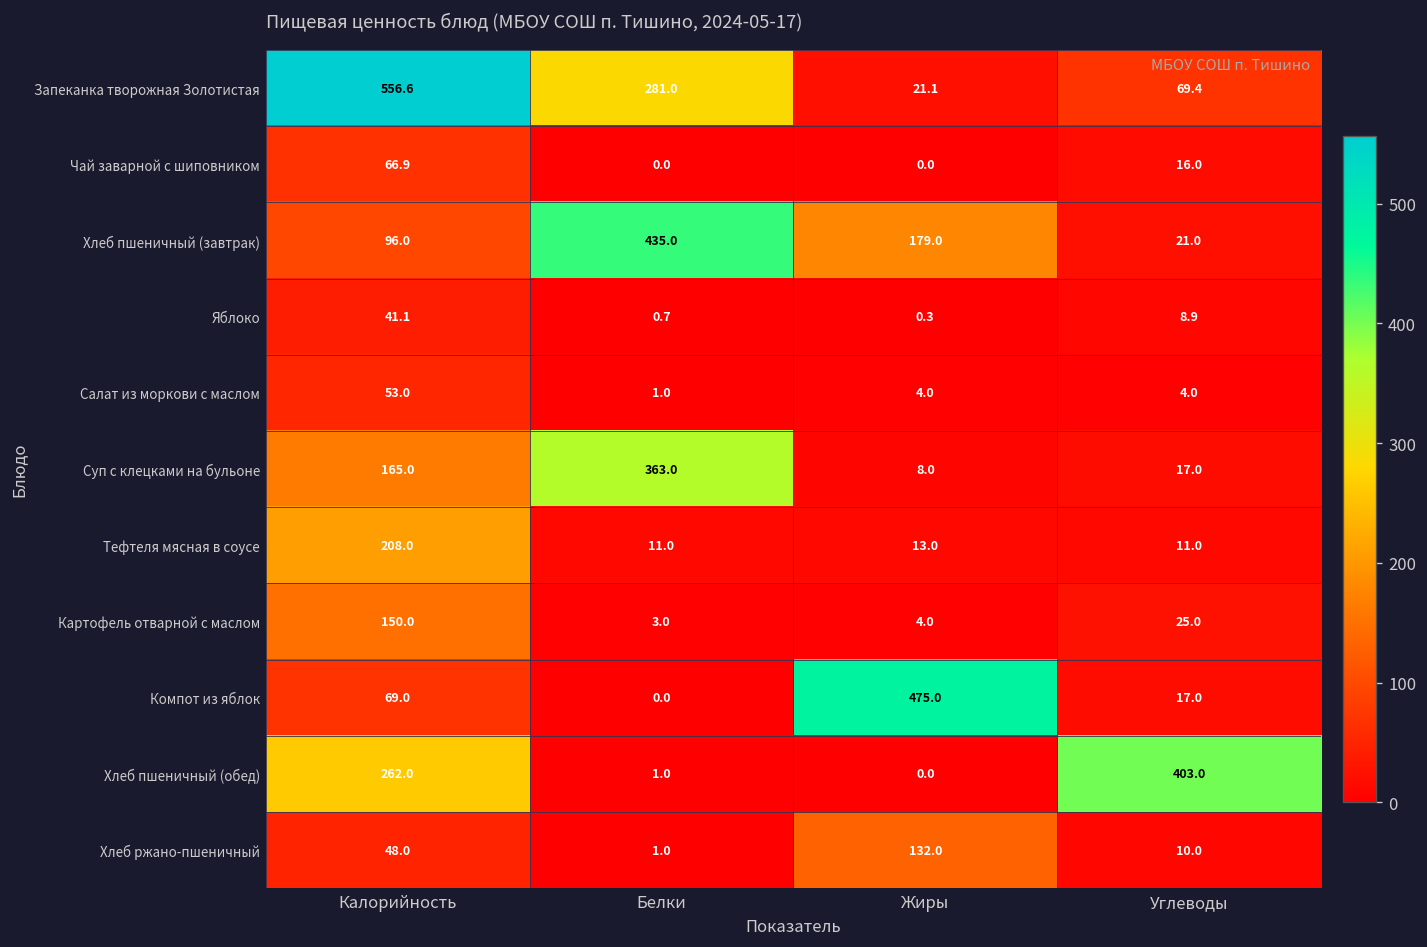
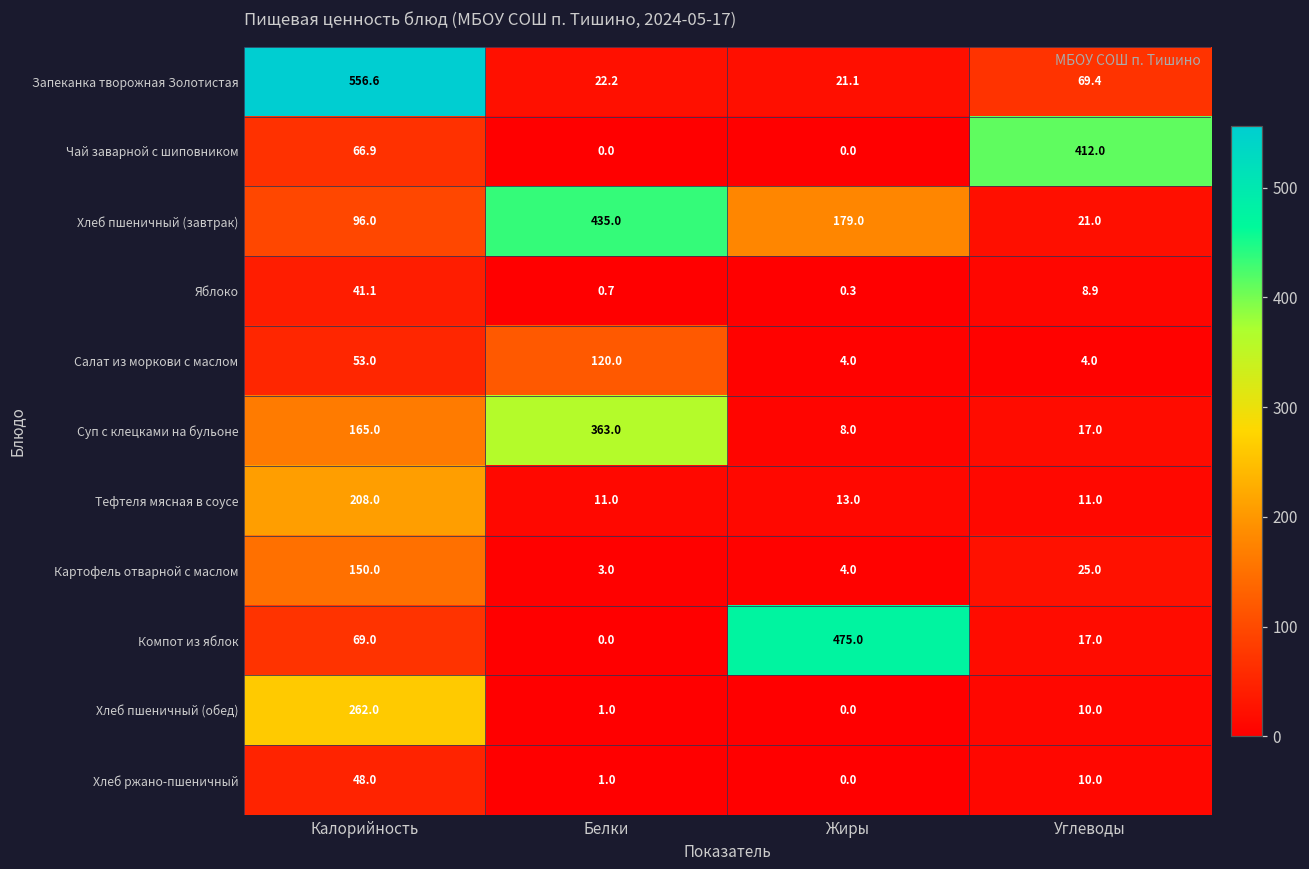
  {
    "Запеканка творожная Золотистая": {
      "Калорийность": 556.6,
-     "Белки": 281.0,
+     "Белки": 22.2,
      "Жиры": 21.1
    },
    "Чай заварной с шиповником": {
      "Калорийность": 66.9,
      "Белки": 0.0,
      "Жиры": 0.0,
-     "Углеводы": 16.0
+     "Углеводы": 412.0
    },
    "Хлеб пшеничный (завтрак)": {
      "Калорийность": 96.0,
      "Белки": 435.0,
      "Жиры": 179.0,
      "Углеводы": 21.0
    },
    "Яблоко": {
      "Калорийность": 41.1,
      "Белки": 0.7,
      "Жиры": 0.3,
      "Углеводы": 8.9
    },
    "Салат из моркови с маслом": {
      "Калорийность": 53.0,
-     "Белки": 1.0,
+     "Белки": 120.0,
      "Жиры": 4.0,
      "Углеводы": 4.0
    },
    "Суп с клецками на бульоне": {
      "Калорийность": 165.0,
      "Белки": 363.0,
      "Жиры": 8.0,
      "Углеводы": 17.0
    },
    "Тефтеля мясная в соусе": {
      "Калорийность": 208.0,
      "Белки": 11.0,
      "Жиры": 13.0,
      "Углеводы": 11.0
    },
    "Картофель отварной с маслом": {
      "Калорийность": 150.0,
      "Белки": 3.0,
      "Жиры": 4.0,
      "Углеводы": 25.0
    },
    "Компот из яблок": {
      "Калорийность": 69.0,
      "Белки": 0.0,
      "Жиры": 475.0,
      "Углеводы": 17.0
    },
    "Хлеб пшеничный (обед)": {
      "Калорийность": 262.0,
      "Белки": 1.0,
      "Жиры": 0.0,
-     "Углеводы": 403.0
+     "Углеводы": 10.0
    },
    "Хлеб ржано-пшеничный": {
      "Калорийность": 48.0,
      "Белки": 1.0,
-     "Жиры": 132.0,
+     "Жиры": 0.0,
      "Углеводы": 10.0
    }
  }
